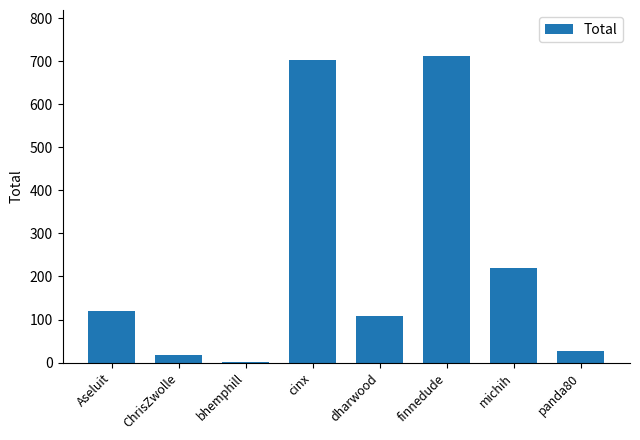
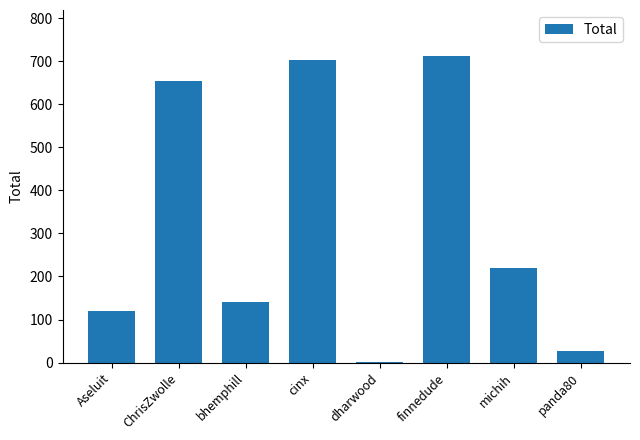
  {
    "Aseluit": 120,
-   "ChrisZwolle": 20,
-   "bhemphill": 0,
+   "ChrisZwolle": 650,
+   "bhemphill": 140,
    "cinx": 700,
-   "dharwood": 110,
+   "dharwood": 0,
    "finnedude": 710,
    "michih": 220,
    "panda80": 30
  }
